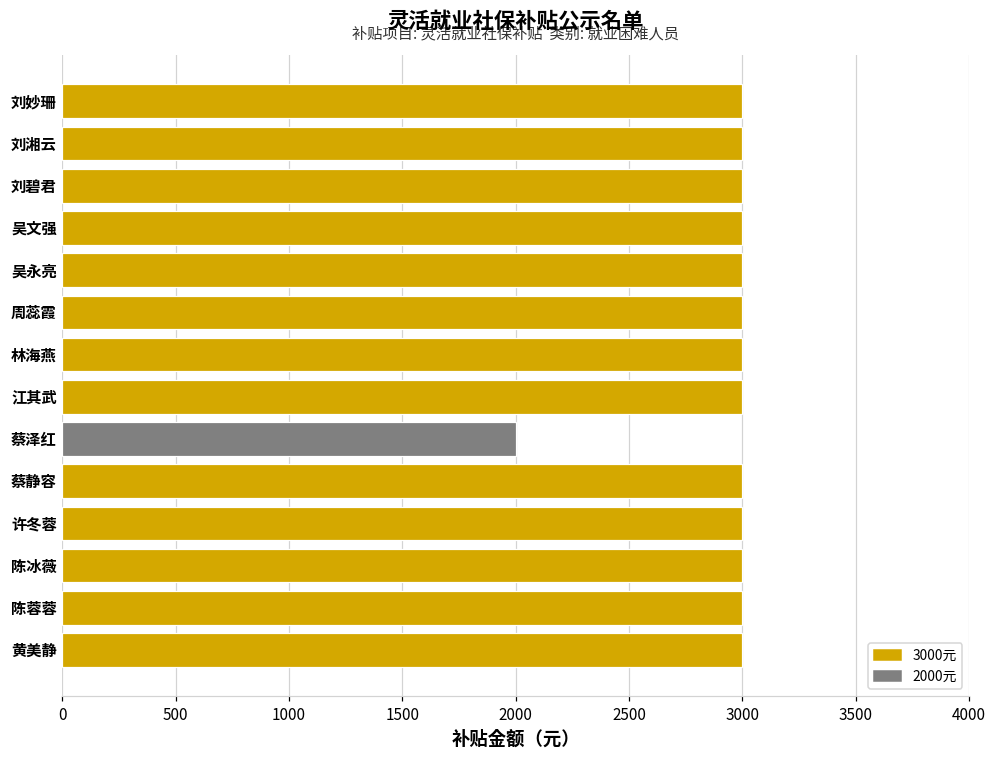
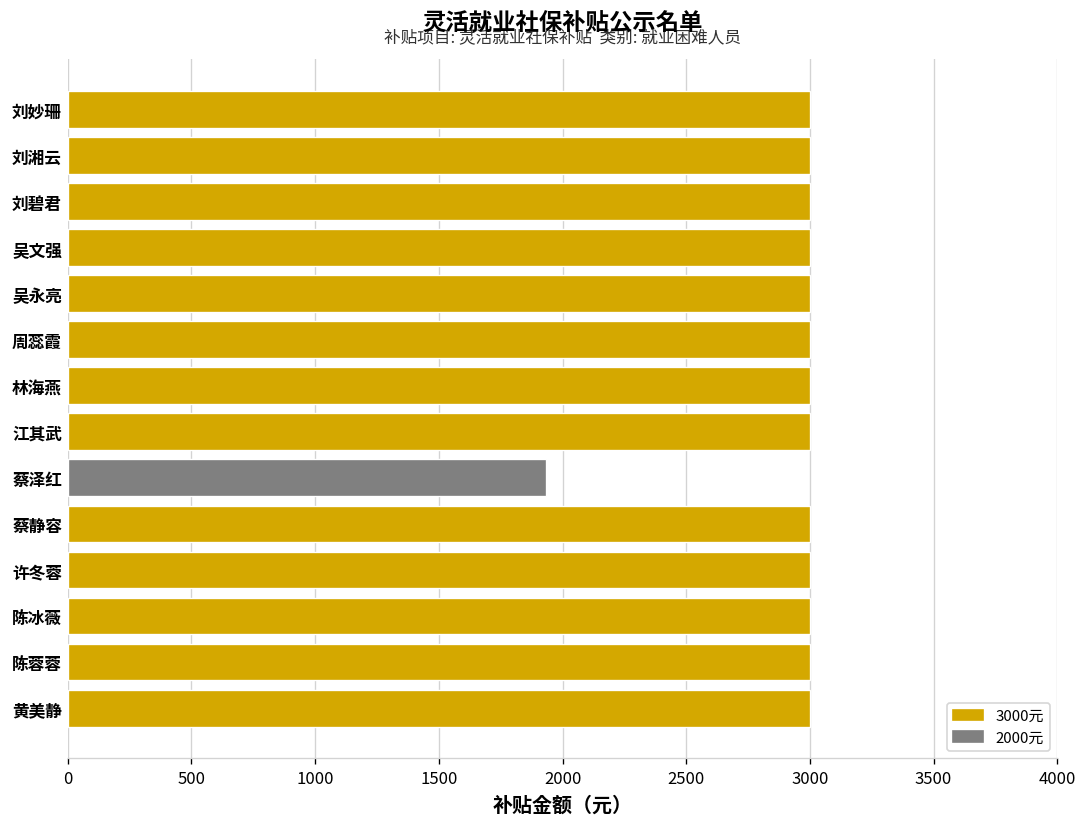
  {
    "刘妙珊": 3000,
    "刘湘云": 3000,
    "刘碧君": 3000,
    "吴文强": 3000,
    "吴永亮": 3000,
    "周蕊霞": 3000,
    "林海燕": 3000,
    "江其武": 3000,
-   "蔡泽红": 2000,
+   "蔡泽红": 1930,
    "蔡静容": 3000,
    "许冬蓉": 3000,
    "陈冰薇": 3000,
    "陈蓉蓉": 3000,
    "黄美静": 3000
  }
